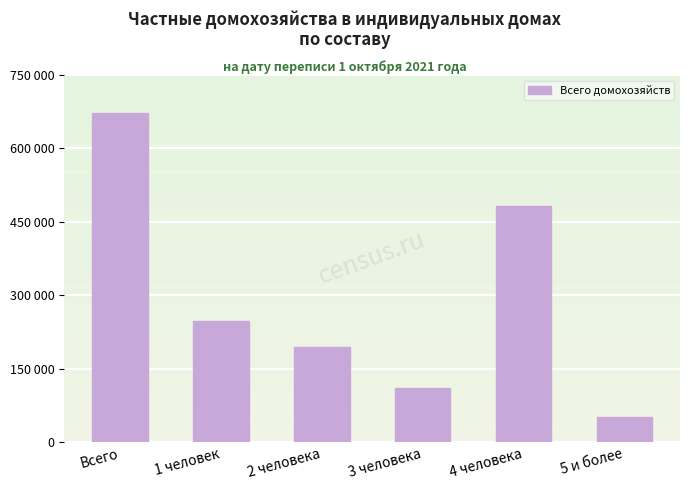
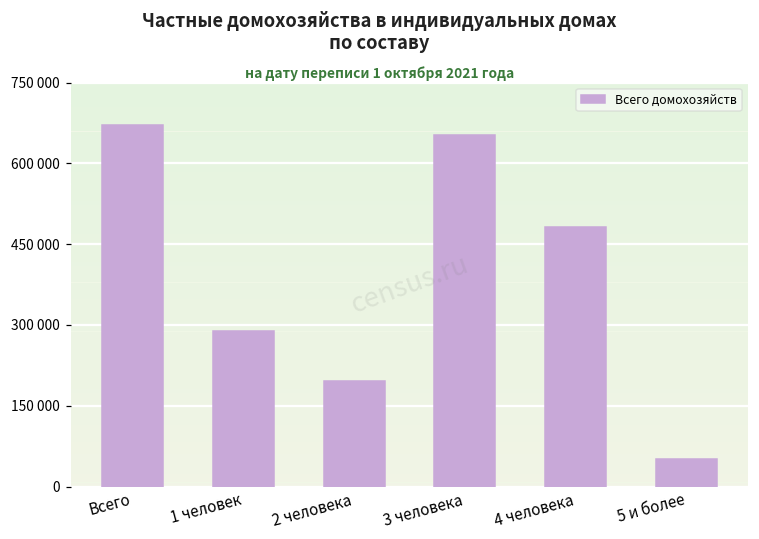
  {
    "Всего": 670000,
-   "1 человек": 250000,
+   "1 человек": 290000,
    "2 человека": 200000,
-   "3 человека": 110000,
+   "3 человека": 650000,
    "4 человека": 480000,
    "5 и более": 50000
  }
